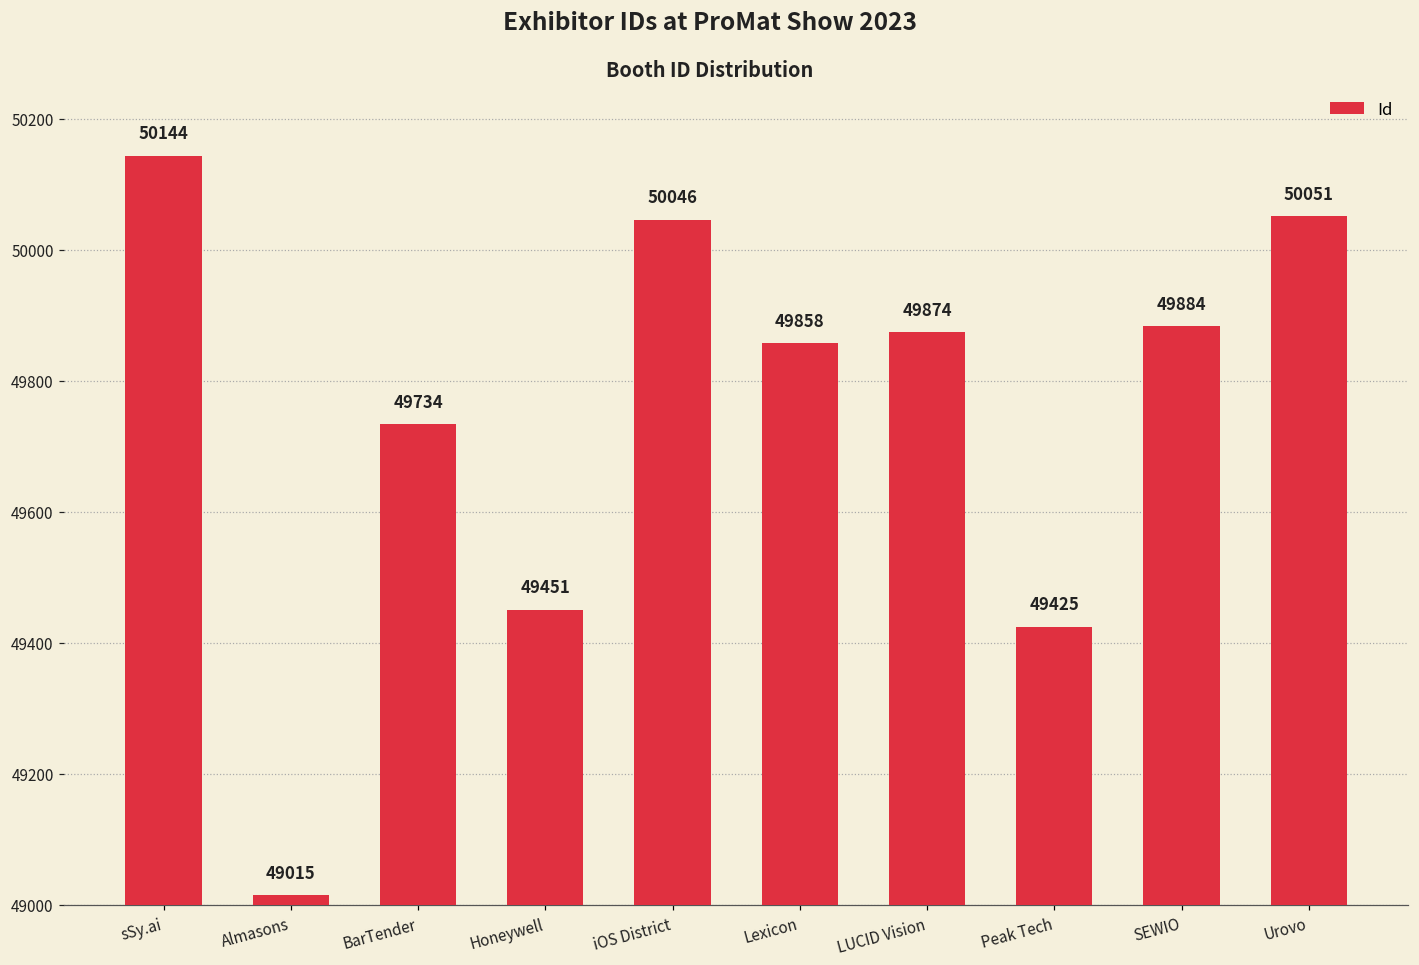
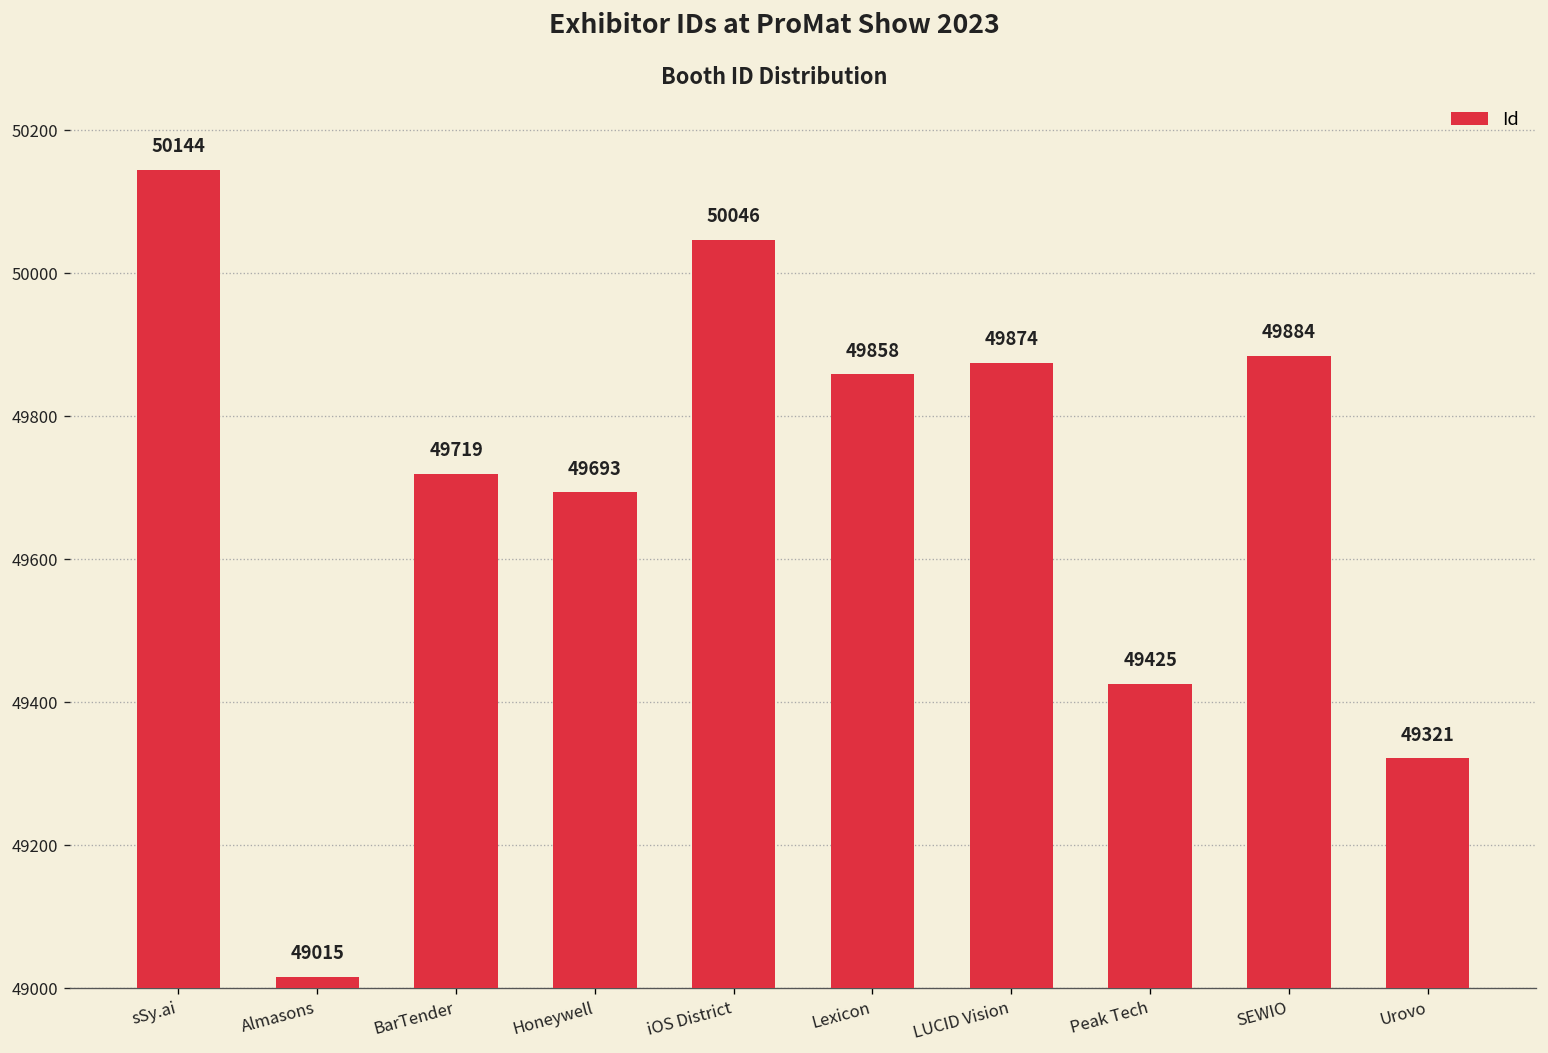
  {
    "sSy.ai": 50144,
    "Almasons": 49015,
-   "BarTender": 49734,
-   "Honeywell": 49451,
+   "BarTender": 49719,
+   "Honeywell": 49693,
    "iOS District": 50046,
    "Lexicon": 49858,
    "LUCID Vision": 49874,
    "Peak Tech": 49425,
    "SEWIO": 49884,
-   "Urovo": 50051
+   "Urovo": 49321
  }
